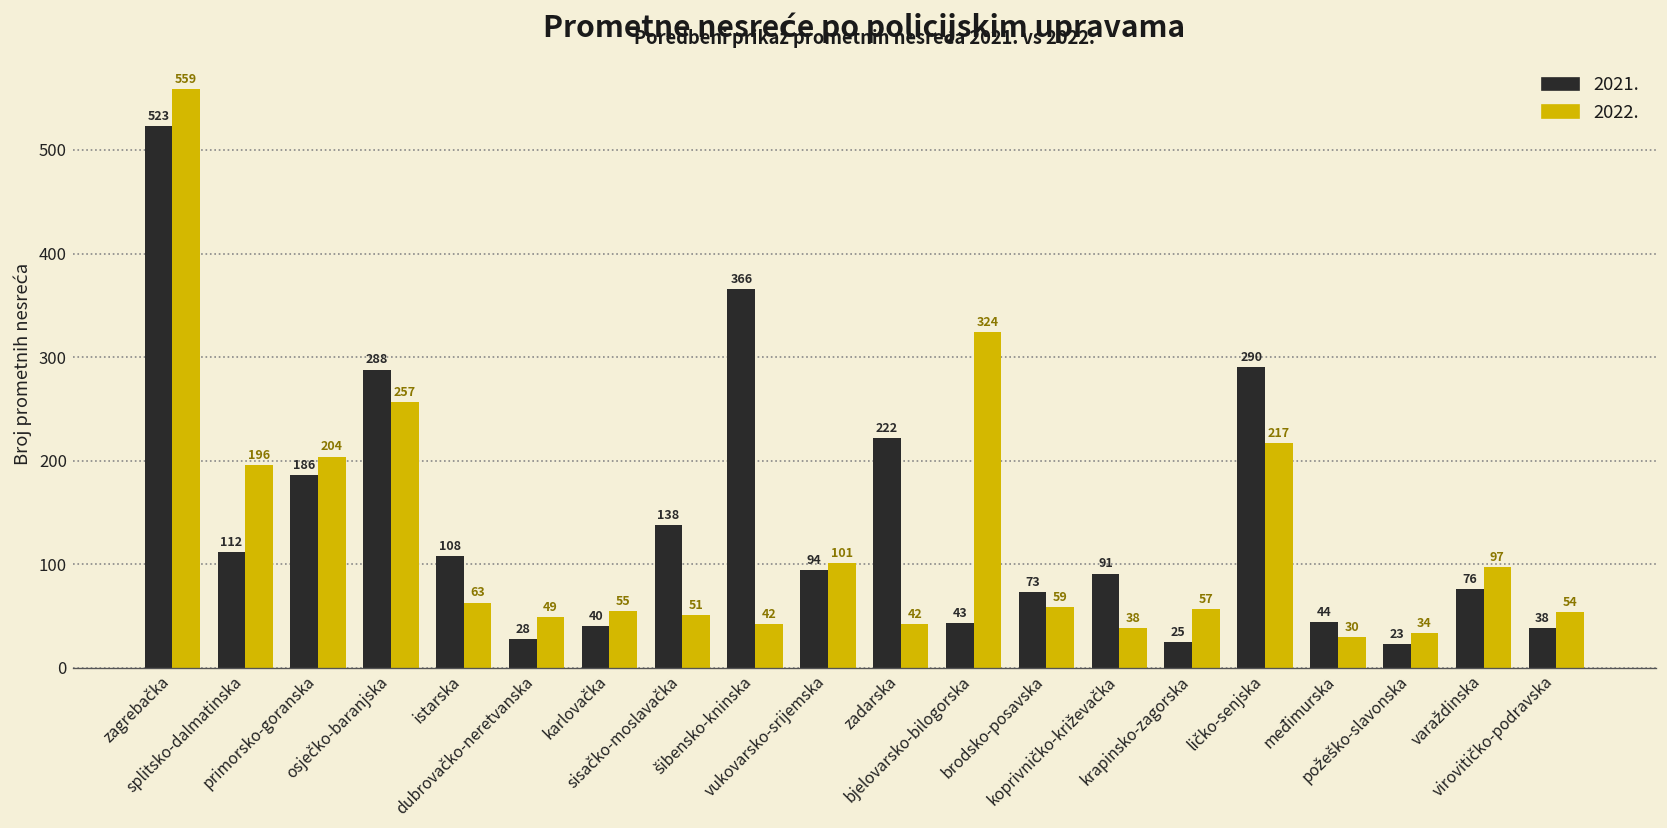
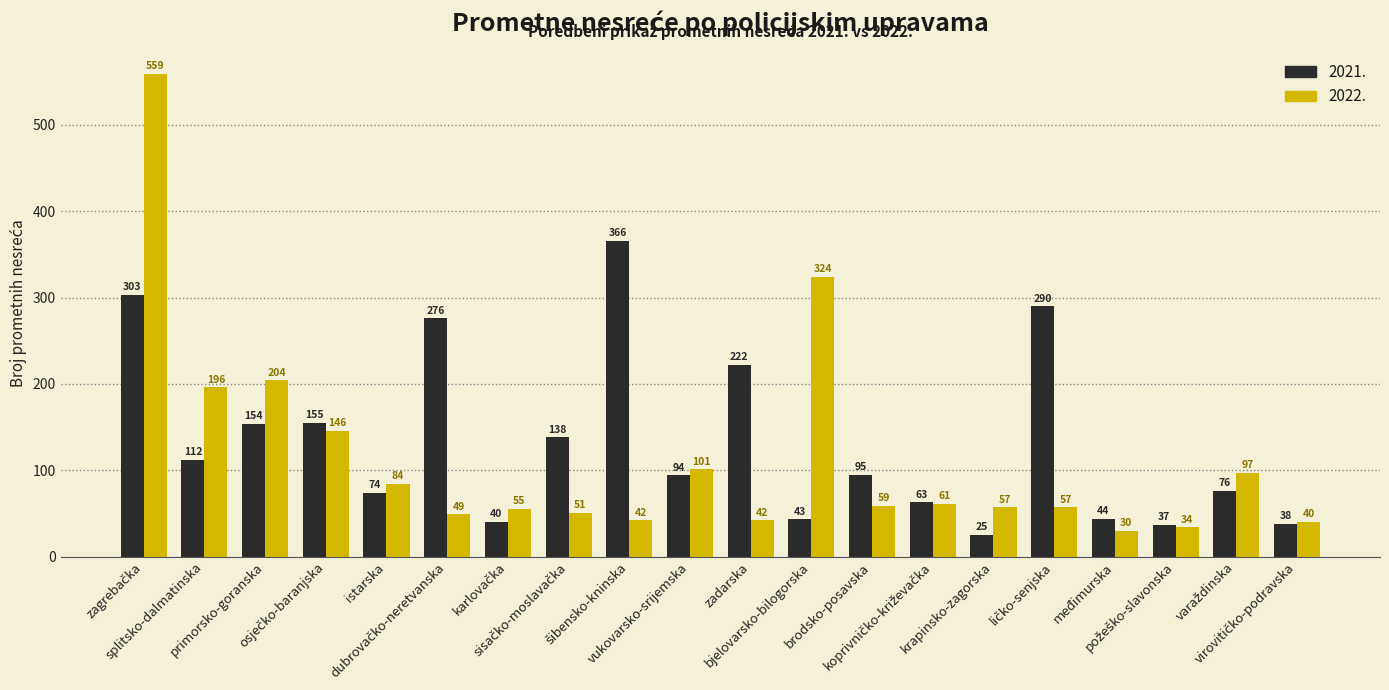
  {
    "2021.": {
-     "zagrebačka": 523,
+     "zagrebačka": 303,
      "splitsko-dalmatinska": 112,
-     "primorsko-goranska": 186,
-     "osječko-baranjska": 288,
-     "istarska": 108,
-     "dubrovačko-neretvanska": 28,
+     "primorsko-goranska": 154,
+     "osječko-baranjska": 155,
+     "istarska": 74,
+     "dubrovačko-neretvanska": 276,
      "karlovačka": 40,
      "sisačko-moslavačka": 138,
      "šibensko-kninska": 366,
      "vukovarsko-srijemska": 94,
      "zadarska": 222,
      "bjelovarsko-bilogorska": 43,
-     "brodsko-posavska": 73,
-     "koprivničko-križevačka": 91,
+     "brodsko-posavska": 95,
+     "koprivničko-križevačka": 63,
      "krapinsko-zagorska": 25,
      "ličko-senjska": 290,
      "međimurska": 44,
-     "požeško-slavonska": 23,
+     "požeško-slavonska": 37,
      "varaždinska": 76,
      "virovitičko-podravska": 38
    },
    "2022.": {
      "zagrebačka": 559,
      "splitsko-dalmatinska": 196,
      "primorsko-goranska": 204,
-     "osječko-baranjska": 257,
-     "istarska": 63,
+     "osječko-baranjska": 146,
+     "istarska": 84,
      "dubrovačko-neretvanska": 49,
      "karlovačka": 55,
      "sisačko-moslavačka": 51,
      "šibensko-kninska": 42,
      "vukovarsko-srijemska": 101,
      "zadarska": 42,
      "bjelovarsko-bilogorska": 324,
      "brodsko-posavska": 59,
-     "koprivničko-križevačka": 38,
+     "koprivničko-križevačka": 61,
      "krapinsko-zagorska": 57,
-     "ličko-senjska": 217,
+     "ličko-senjska": 57,
      "međimurska": 30,
      "požeško-slavonska": 34,
      "varaždinska": 97,
-     "virovitičko-podravska": 54
+     "virovitičko-podravska": 40
    }
  }
